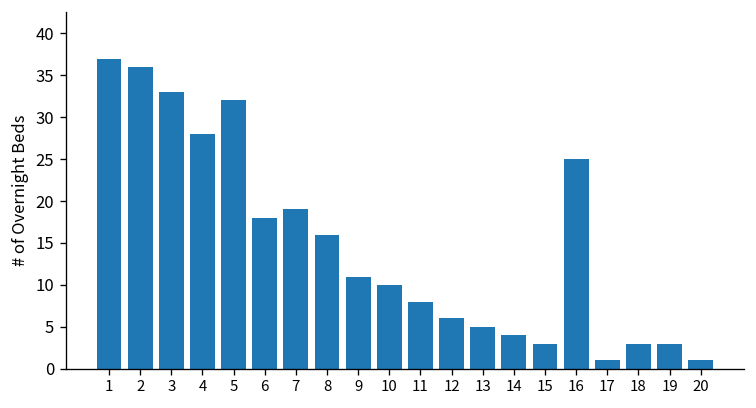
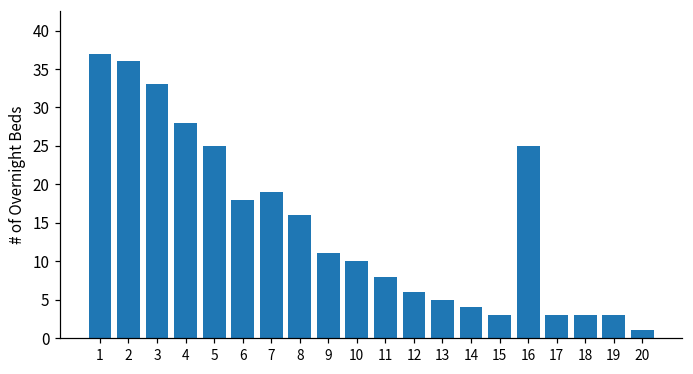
  {
    "1": 37,
    "2": 36,
    "3": 33,
    "4": 28,
-   "5": 32,
+   "5": 25,
    "6": 18,
    "7": 19,
    "8": 16,
    "9": 11,
    "10": 10,
    "11": 8,
    "12": 6,
    "13": 5,
    "14": 4,
    "15": 3,
    "16": 25,
-   "17": 1,
+   "17": 3,
    "18": 3,
    "19": 3,
    "20": 1
  }
